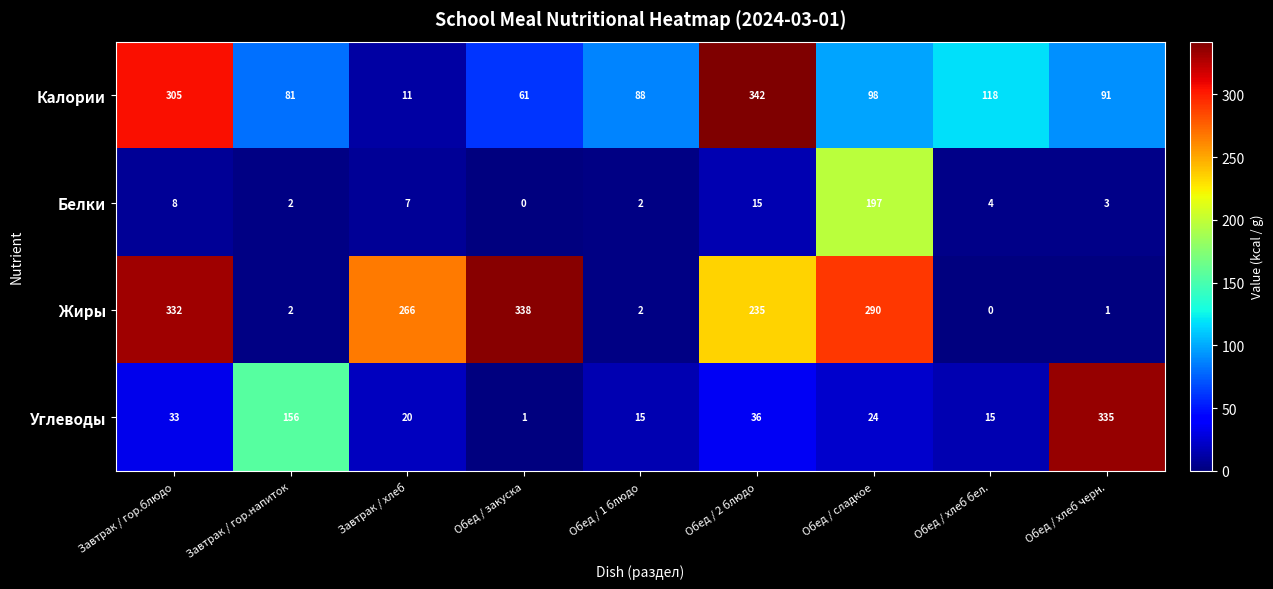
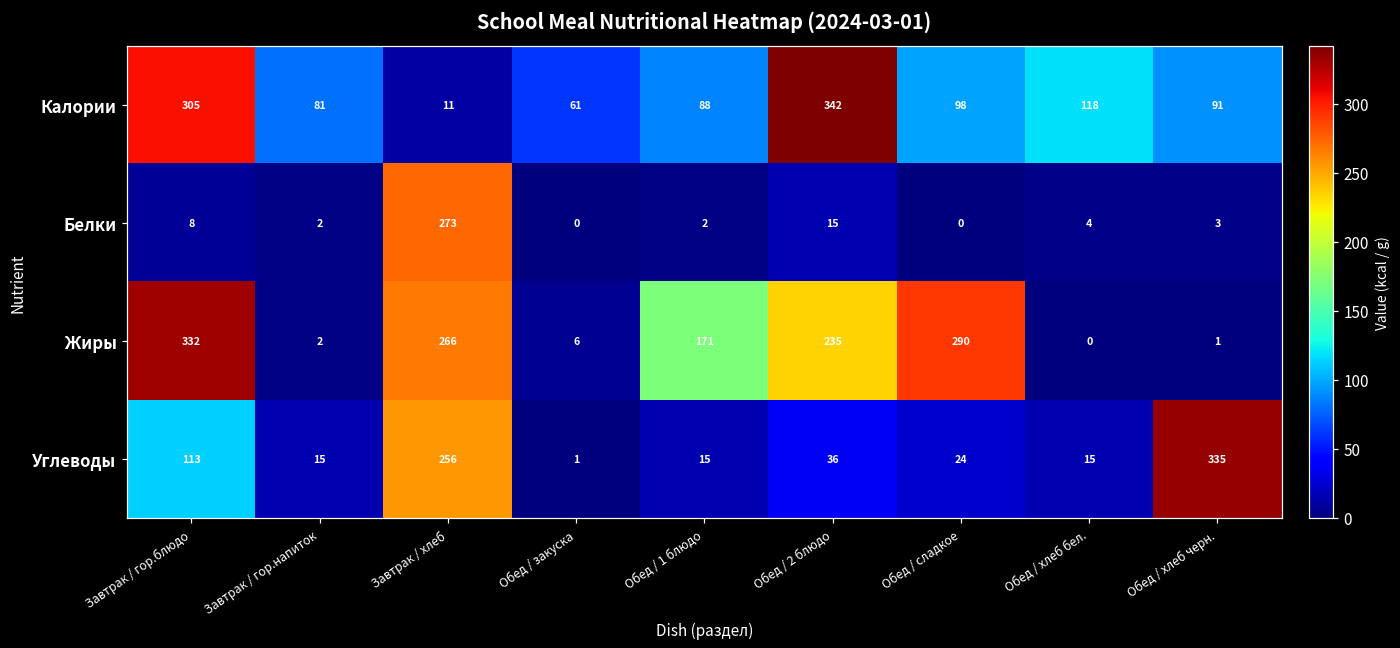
  {
    "Калории": {
      "Завтрак / гор.блюдо": 305,
      "Завтрак / гор.напиток": 81,
      "Завтрак / хлеб": 11,
      "Обед / закуска": 61,
      "Обед / 1 блюдо": 88,
      "Обед / 2 блюдо": 342,
      "Обед / сладкое": 98,
      "Обед / хлеб бел.": 118,
      "Обед / хлеб черн.": 91
    },
    "Белки": {
      "Завтрак / гор.блюдо": 8,
      "Завтрак / гор.напиток": 2,
-     "Завтрак / хлеб": 7,
+     "Завтрак / хлеб": 273,
      "Обед / закуска": 0,
      "Обед / 1 блюдо": 2,
      "Обед / 2 блюдо": 15,
-     "Обед / сладкое": 197,
+     "Обед / сладкое": 0,
      "Обед / хлеб бел.": 4,
      "Обед / хлеб черн.": 3
    },
    "Жиры": {
      "Завтрак / гор.блюдо": 332,
      "Завтрак / гор.напиток": 2,
      "Завтрак / хлеб": 266,
-     "Обед / закуска": 338,
-     "Обед / 1 блюдо": 2,
+     "Обед / закуска": 6,
+     "Обед / 1 блюдо": 171,
      "Обед / 2 блюдо": 235,
      "Обед / сладкое": 290,
      "Обед / хлеб бел.": 0,
      "Обед / хлеб черн.": 1
    },
    "Углеводы": {
-     "Завтрак / гор.блюдо": 33,
-     "Завтрак / гор.напиток": 156,
-     "Завтрак / хлеб": 20,
+     "Завтрак / гор.блюдо": 113,
+     "Завтрак / гор.напиток": 15,
+     "Завтрак / хлеб": 256,
      "Обед / закуска": 1,
      "Обед / 1 блюдо": 15,
      "Обед / 2 блюдо": 36,
      "Обед / сладкое": 24,
      "Обед / хлеб бел.": 15,
      "Обед / хлеб черн.": 335
    }
  }
